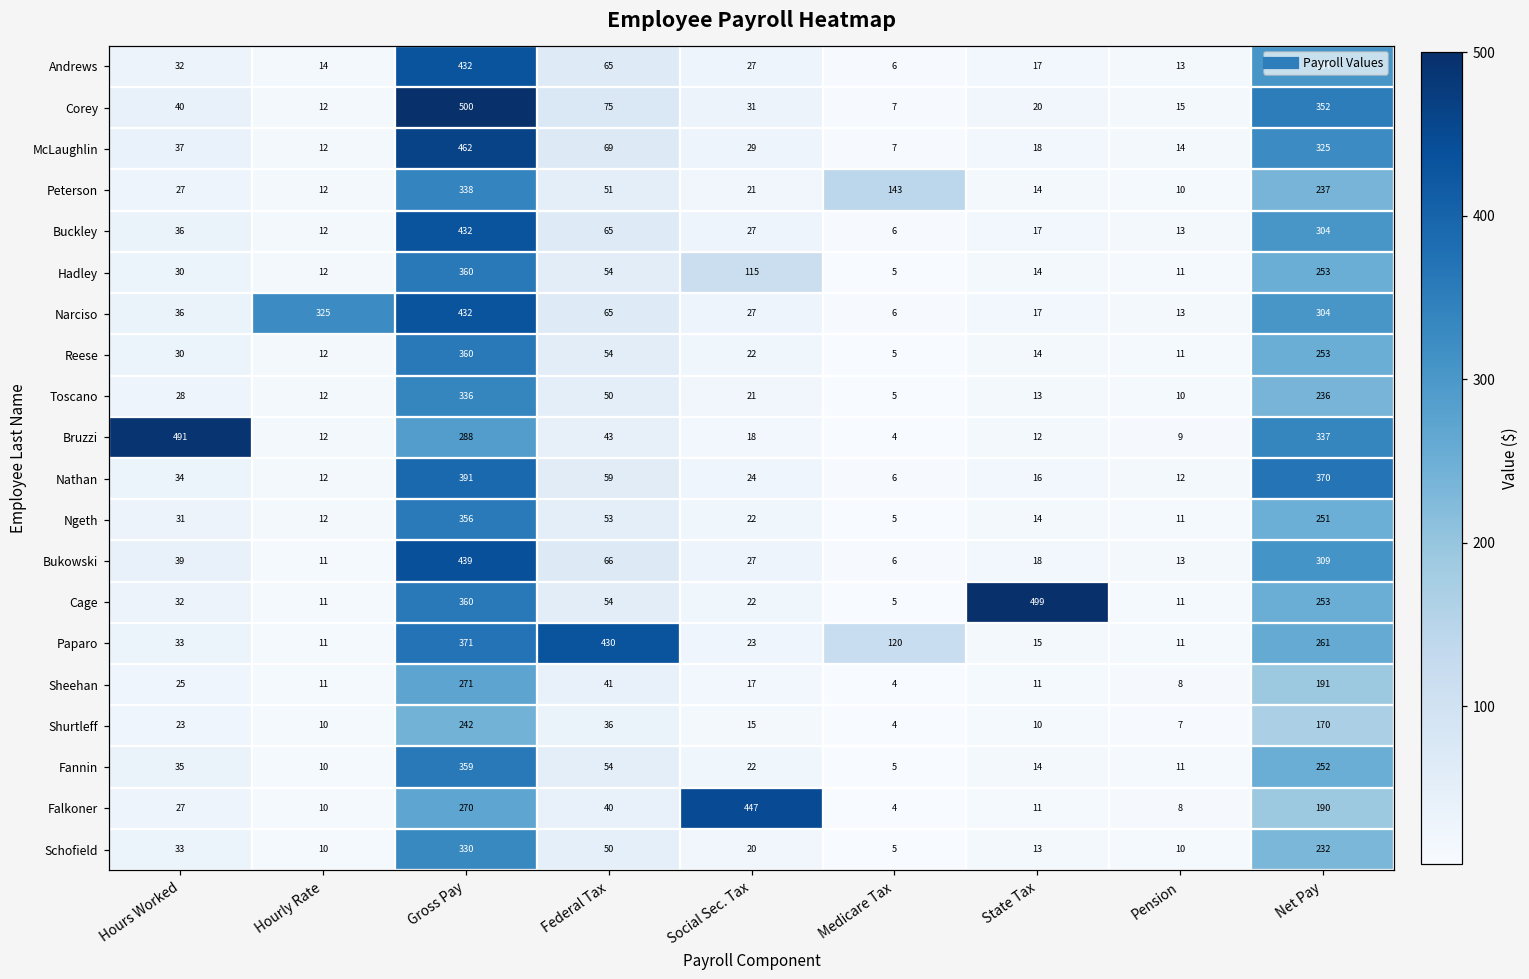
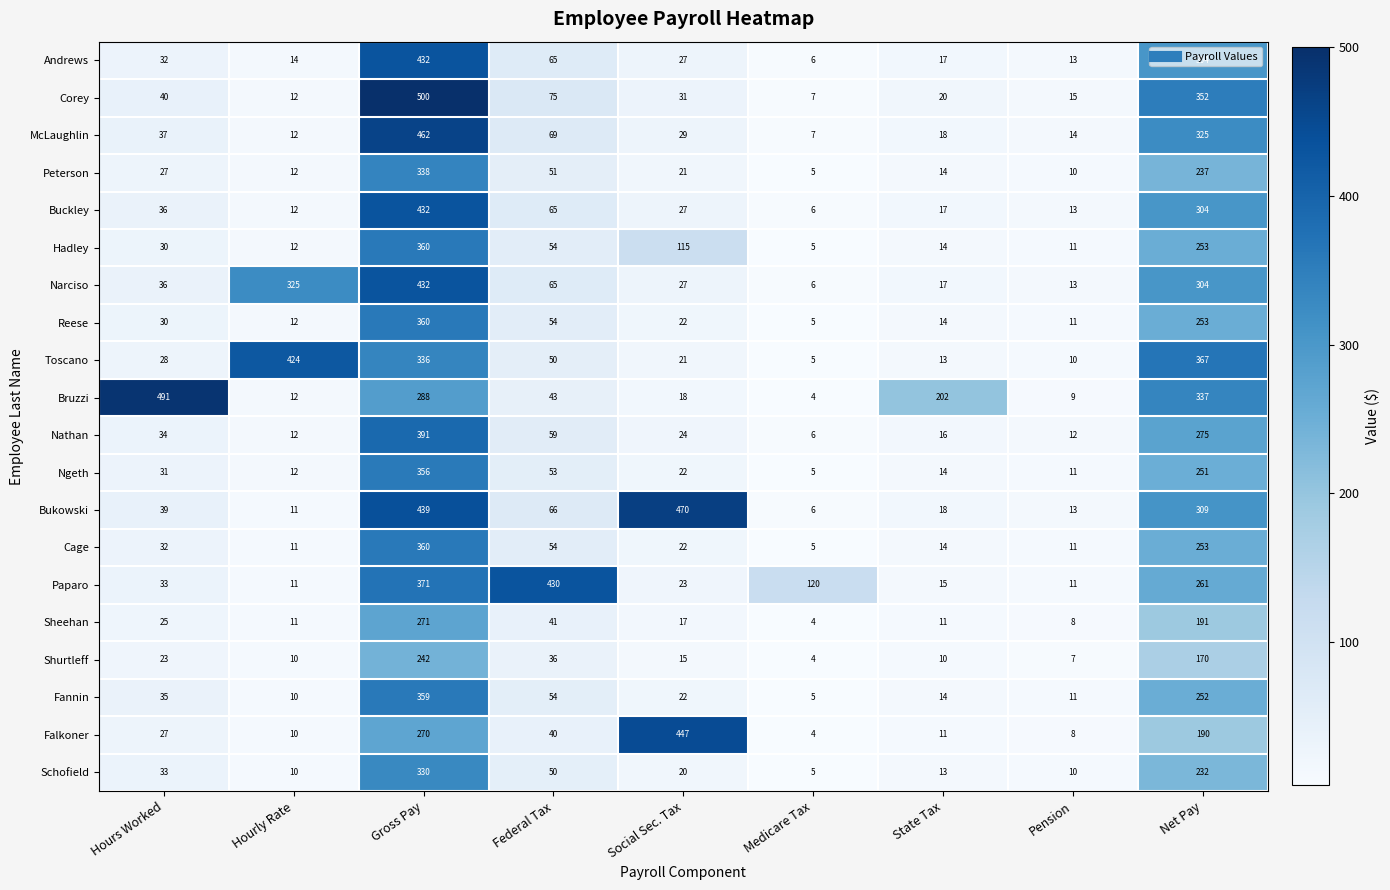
  {
    "Andrews": {
      "Hours Worked": 32,
      "Hourly Rate": 14,
      "Gross Pay": 432,
      "Federal Tax": 65,
      "Social Sec. Tax": 27,
      "Medicare Tax": 6,
      "State Tax": 17,
      "Pension": 13
    },
    "Corey": {
      "Hours Worked": 40,
      "Hourly Rate": 12,
      "Gross Pay": 500,
      "Federal Tax": 75,
      "Social Sec. Tax": 31,
      "Medicare Tax": 7,
      "State Tax": 20,
      "Pension": 15,
      "Net Pay": 352
    },
    "McLaughlin": {
      "Hours Worked": 37,
      "Hourly Rate": 12,
      "Gross Pay": 462,
      "Federal Tax": 69,
      "Social Sec. Tax": 29,
      "Medicare Tax": 7,
      "State Tax": 18,
      "Pension": 14,
      "Net Pay": 325
    },
    "Peterson": {
      "Hours Worked": 27,
      "Hourly Rate": 12,
      "Gross Pay": 338,
      "Federal Tax": 51,
      "Social Sec. Tax": 21,
-     "Medicare Tax": 143,
+     "Medicare Tax": 5,
      "State Tax": 14,
      "Pension": 10,
      "Net Pay": 237
    },
    "Buckley": {
      "Hours Worked": 36,
      "Hourly Rate": 12,
      "Gross Pay": 432,
      "Federal Tax": 65,
      "Social Sec. Tax": 27,
      "Medicare Tax": 6,
      "State Tax": 17,
      "Pension": 13,
      "Net Pay": 304
    },
    "Hadley": {
      "Hours Worked": 30,
      "Hourly Rate": 12,
      "Gross Pay": 360,
      "Federal Tax": 54,
      "Social Sec. Tax": 115,
      "Medicare Tax": 5,
      "State Tax": 14,
      "Pension": 11,
      "Net Pay": 253
    },
    "Narciso": {
      "Hours Worked": 36,
      "Hourly Rate": 325,
      "Gross Pay": 432,
      "Federal Tax": 65,
      "Social Sec. Tax": 27,
      "Medicare Tax": 6,
      "State Tax": 17,
      "Pension": 13,
      "Net Pay": 304
    },
    "Reese": {
      "Hours Worked": 30,
      "Hourly Rate": 12,
      "Gross Pay": 360,
      "Federal Tax": 54,
      "Social Sec. Tax": 22,
      "Medicare Tax": 5,
      "State Tax": 14,
      "Pension": 11,
      "Net Pay": 253
    },
    "Toscano": {
      "Hours Worked": 28,
-     "Hourly Rate": 12,
+     "Hourly Rate": 424,
      "Gross Pay": 336,
      "Federal Tax": 50,
      "Social Sec. Tax": 21,
      "Medicare Tax": 5,
      "State Tax": 13,
      "Pension": 10,
-     "Net Pay": 236
+     "Net Pay": 367
    },
    "Bruzzi": {
      "Hours Worked": 491,
      "Hourly Rate": 12,
      "Gross Pay": 288,
      "Federal Tax": 43,
      "Social Sec. Tax": 18,
      "Medicare Tax": 4,
-     "State Tax": 12,
+     "State Tax": 202,
      "Pension": 9,
      "Net Pay": 337
    },
    "Nathan": {
      "Hours Worked": 34,
      "Hourly Rate": 12,
      "Gross Pay": 391,
      "Federal Tax": 59,
      "Social Sec. Tax": 24,
      "Medicare Tax": 6,
      "State Tax": 16,
      "Pension": 12,
-     "Net Pay": 370
+     "Net Pay": 275
    },
    "Ngeth": {
      "Hours Worked": 31,
      "Hourly Rate": 12,
      "Gross Pay": 356,
      "Federal Tax": 53,
      "Social Sec. Tax": 22,
      "Medicare Tax": 5,
      "State Tax": 14,
      "Pension": 11,
      "Net Pay": 251
    },
    "Bukowski": {
      "Hours Worked": 39,
      "Hourly Rate": 11,
      "Gross Pay": 439,
      "Federal Tax": 66,
-     "Social Sec. Tax": 27,
+     "Social Sec. Tax": 470,
      "Medicare Tax": 6,
      "State Tax": 18,
      "Pension": 13,
      "Net Pay": 309
    },
    "Cage": {
      "Hours Worked": 32,
      "Hourly Rate": 11,
      "Gross Pay": 360,
      "Federal Tax": 54,
      "Social Sec. Tax": 22,
      "Medicare Tax": 5,
-     "State Tax": 499,
+     "State Tax": 14,
      "Pension": 11,
      "Net Pay": 253
    },
    "Paparo": {
      "Hours Worked": 33,
      "Hourly Rate": 11,
      "Gross Pay": 371,
      "Federal Tax": 430,
      "Social Sec. Tax": 23,
      "Medicare Tax": 120,
      "State Tax": 15,
      "Pension": 11,
      "Net Pay": 261
    },
    "Sheehan": {
      "Hours Worked": 25,
      "Hourly Rate": 11,
      "Gross Pay": 271,
      "Federal Tax": 41,
      "Social Sec. Tax": 17,
      "Medicare Tax": 4,
      "State Tax": 11,
      "Pension": 8,
      "Net Pay": 191
    },
    "Shurtleff": {
      "Hours Worked": 23,
      "Hourly Rate": 10,
      "Gross Pay": 242,
      "Federal Tax": 36,
      "Social Sec. Tax": 15,
      "Medicare Tax": 4,
      "State Tax": 10,
      "Pension": 7,
      "Net Pay": 170
    },
    "Fannin": {
      "Hours Worked": 35,
      "Hourly Rate": 10,
      "Gross Pay": 359,
      "Federal Tax": 54,
      "Social Sec. Tax": 22,
      "Medicare Tax": 5,
      "State Tax": 14,
      "Pension": 11,
      "Net Pay": 252
    },
    "Falkoner": {
      "Hours Worked": 27,
      "Hourly Rate": 10,
      "Gross Pay": 270,
      "Federal Tax": 40,
      "Social Sec. Tax": 447,
      "Medicare Tax": 4,
      "State Tax": 11,
      "Pension": 8,
      "Net Pay": 190
    },
    "Schofield": {
      "Hours Worked": 33,
      "Hourly Rate": 10,
      "Gross Pay": 330,
      "Federal Tax": 50,
      "Social Sec. Tax": 20,
      "Medicare Tax": 5,
      "State Tax": 13,
      "Pension": 10,
      "Net Pay": 232
    }
  }
